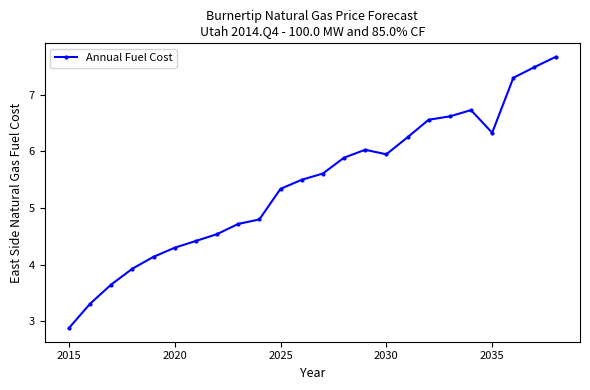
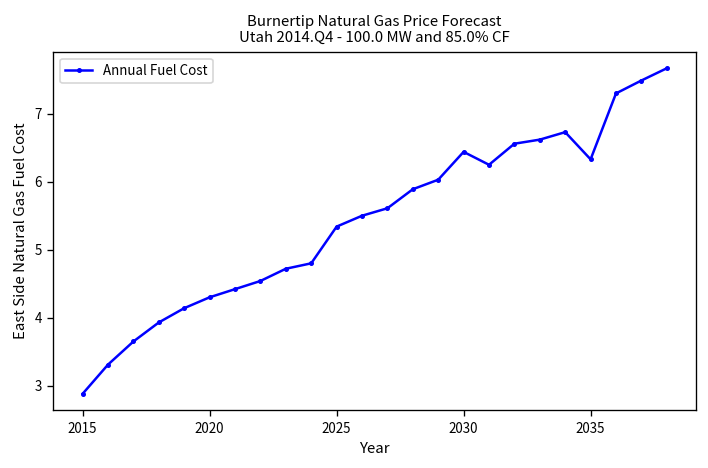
  {
    "2015": 2.9,
    "2020": 4.3,
    "2025": 5.3,
-   "2030": 6.0,
+   "2030": 6.4,
    "2035": 6.3
  }
